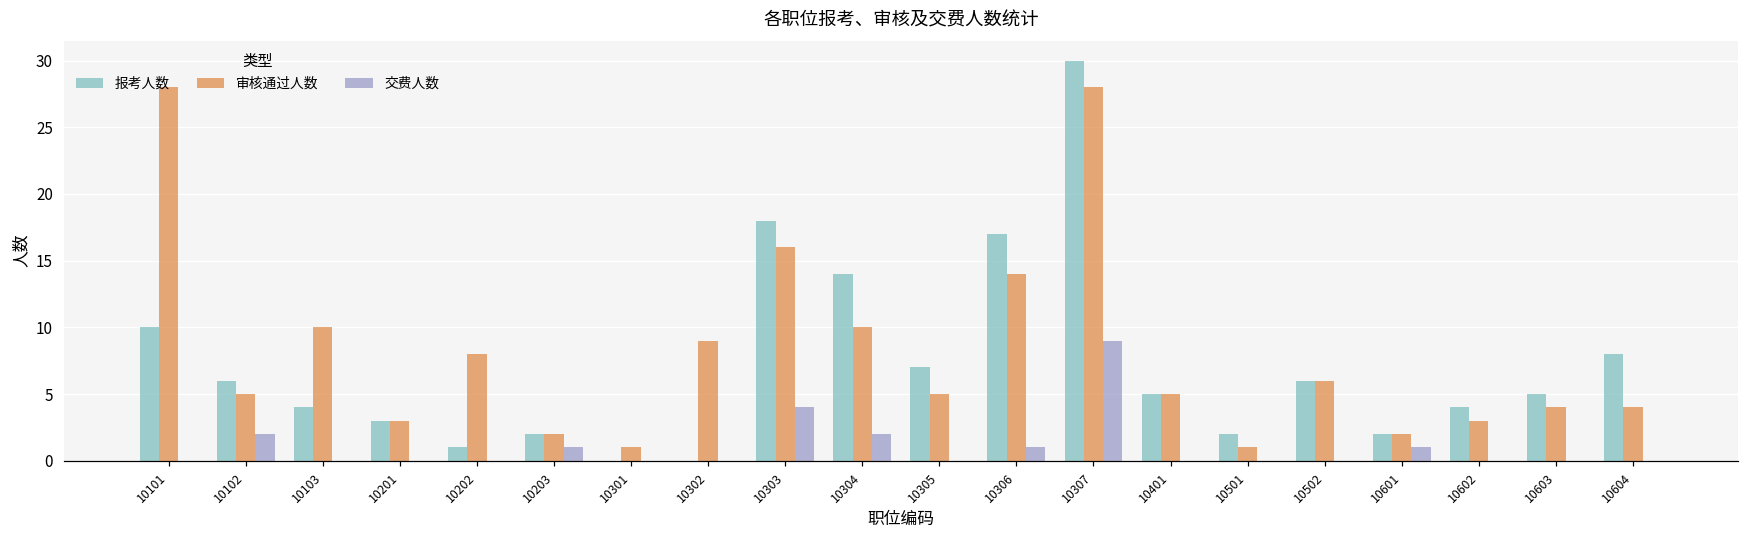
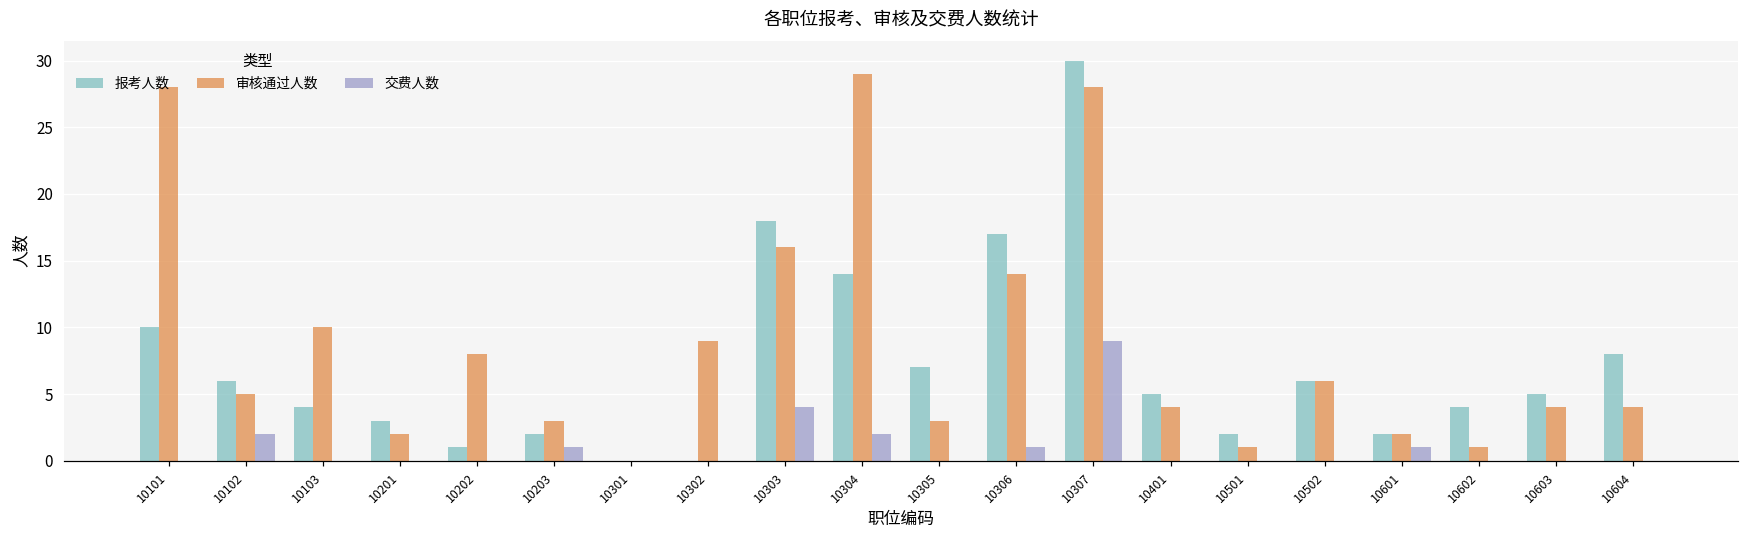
  {
    "审核通过人数": {
      "10101": 28,
      "10102": 5,
      "10103": 10,
-     "10201": 3,
+     "10201": 2,
      "10202": 8,
-     "10203": 2,
-     "10301": 1,
+     "10203": 3,
+     "10301": 0,
      "10302": 9,
      "10303": 16,
-     "10304": 10,
-     "10305": 5,
+     "10304": 29,
+     "10305": 3,
      "10306": 14,
      "10307": 28,
-     "10401": 5,
+     "10401": 4,
      "10501": 1,
      "10502": 6,
      "10601": 2,
-     "10602": 3,
+     "10602": 1,
      "10603": 4,
      "10604": 4
    }
  }
